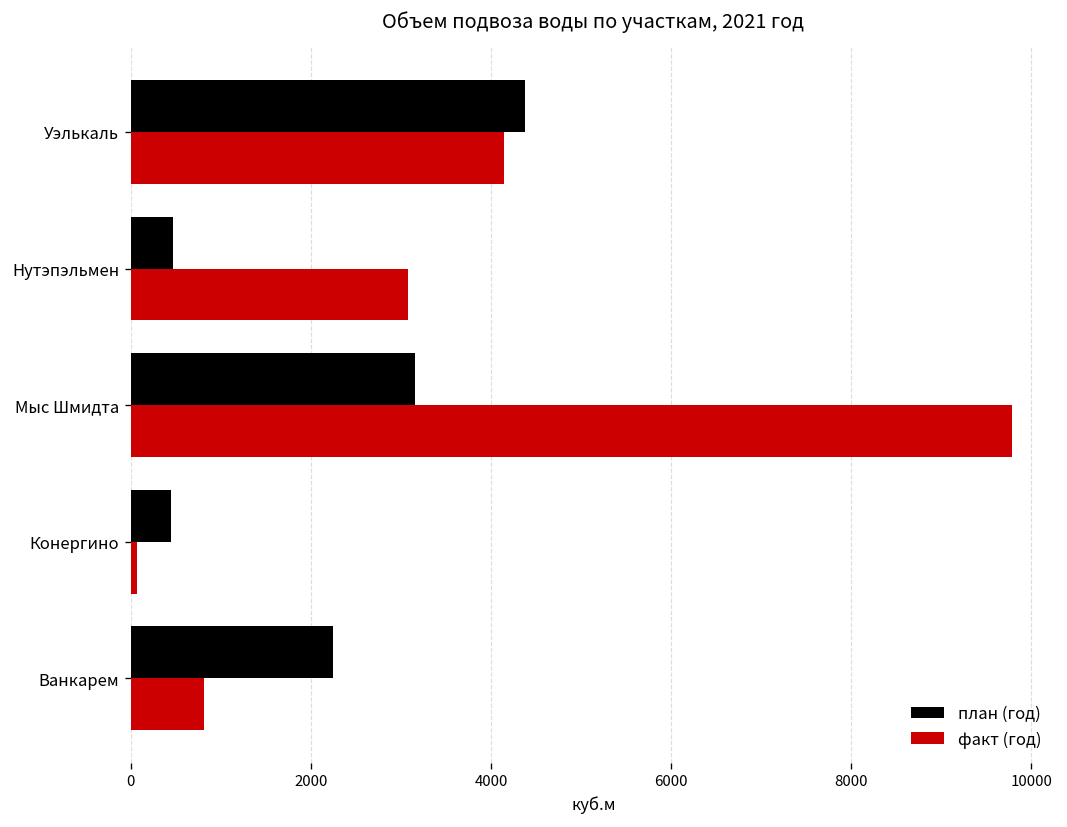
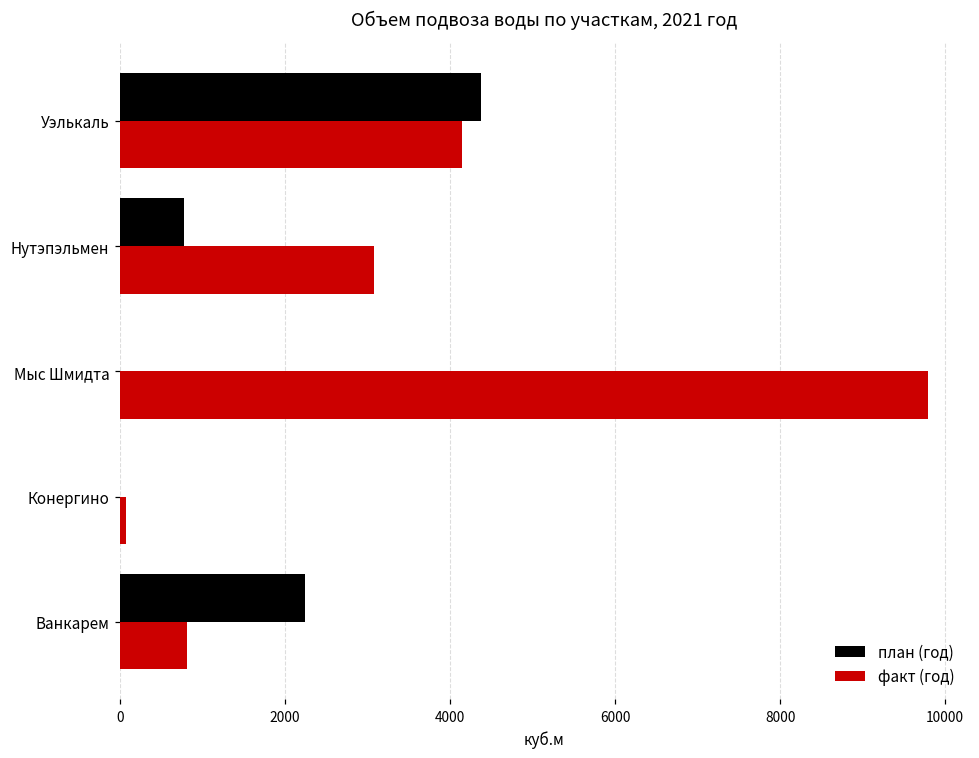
  {
    "план (год)": {
      "Уэлькаль": 4400,
-     "Нутэпэльмен": 500,
-     "Мыс Шмидта": 3200,
-     "Конергино": 400,
+     "Нутэпэльмен": 800,
+     "Мыс Шмидта": 0,
+     "Конергино": 0,
      "Ванкарем": 2200
    },
    "факт (год)": {
      "Уэлькаль": 4100,
      "Нутэпэльмен": 3100,
      "Мыс Шмидта": 9800,
      "Конергино": 100,
      "Ванкарем": 800
    }
  }
